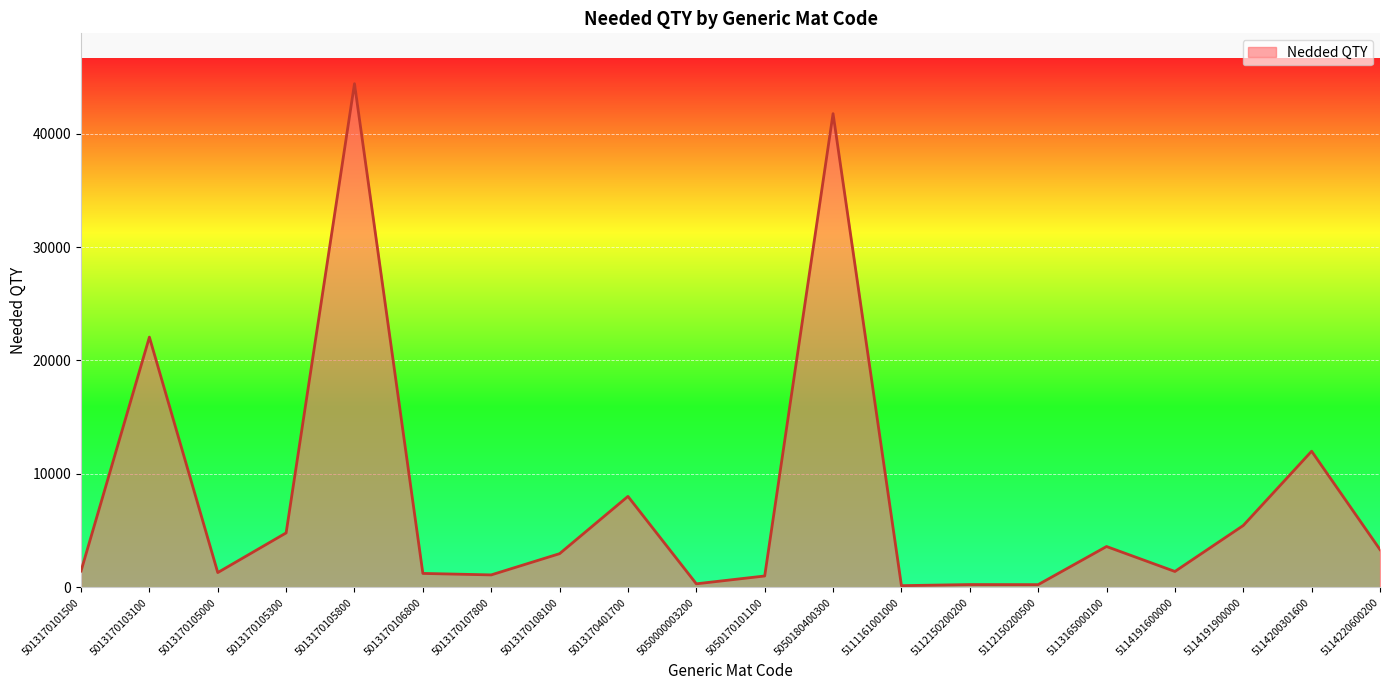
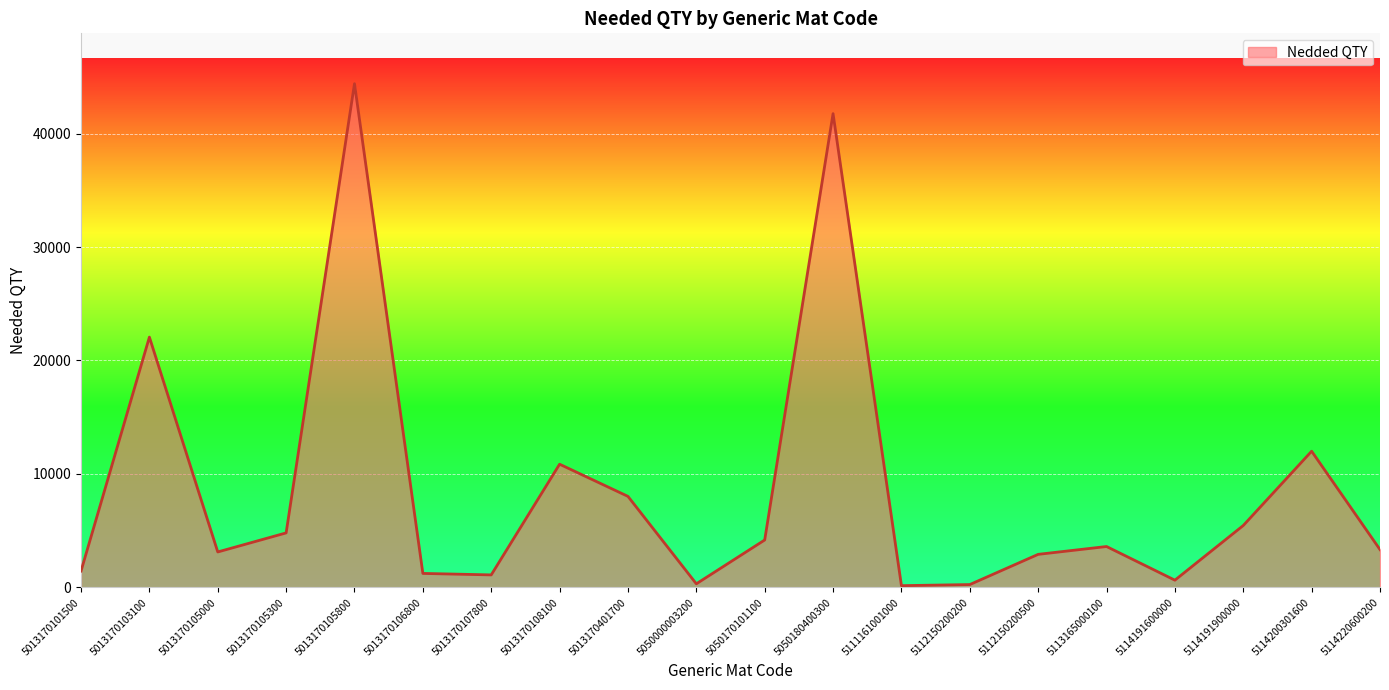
  {
    "5013170101500": 1400,
    "5013170103100": 22100,
-   "5013170105000": 1300,
+   "5013170105000": 3100,
    "5013170105300": 4800,
    "5013170105800": 44400,
    "5013170106800": 1200,
    "5013170107800": 1100,
-   "5013170108100": 3000,
+   "5013170108100": 10900,
    "5013170401700": 8000,
    "5050000003200": 300,
-   "5050170101100": 1000,
+   "5050170101100": 4200,
    "5050180400300": 41800,
    "5111161001000": 200,
    "5112150200200": 200,
-   "5112150200500": 200,
+   "5112150200500": 2900,
    "5113165000100": 3600,
-   "5114191600000": 1400,
+   "5114191600000": 600,
    "5114191900000": 5500,
    "5114200301600": 12000,
    "5114220600200": 3300
  }
